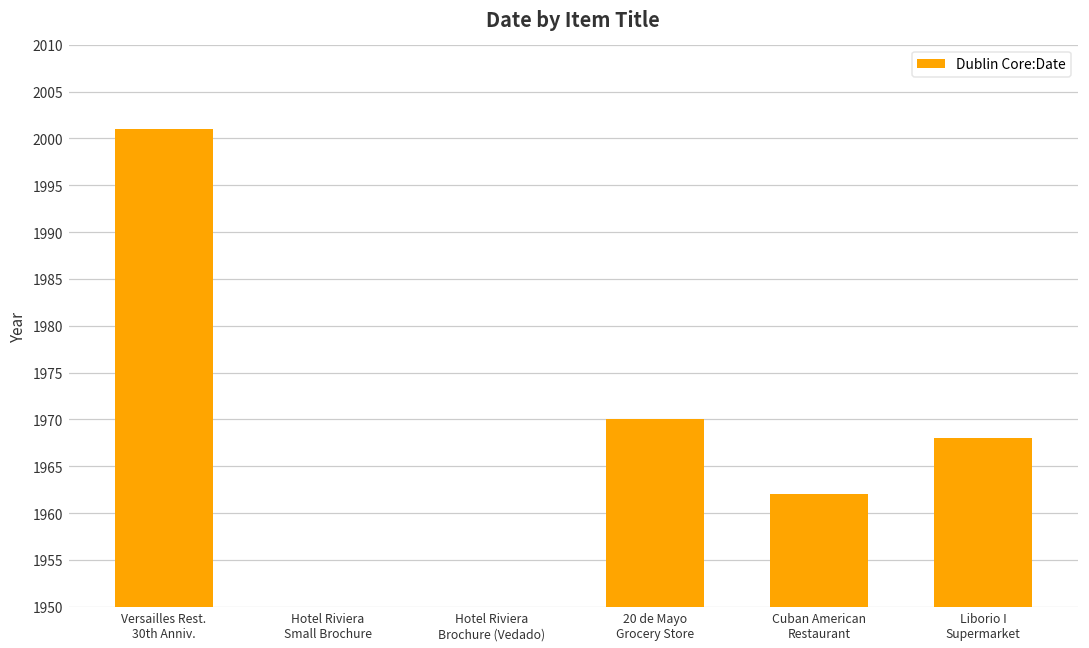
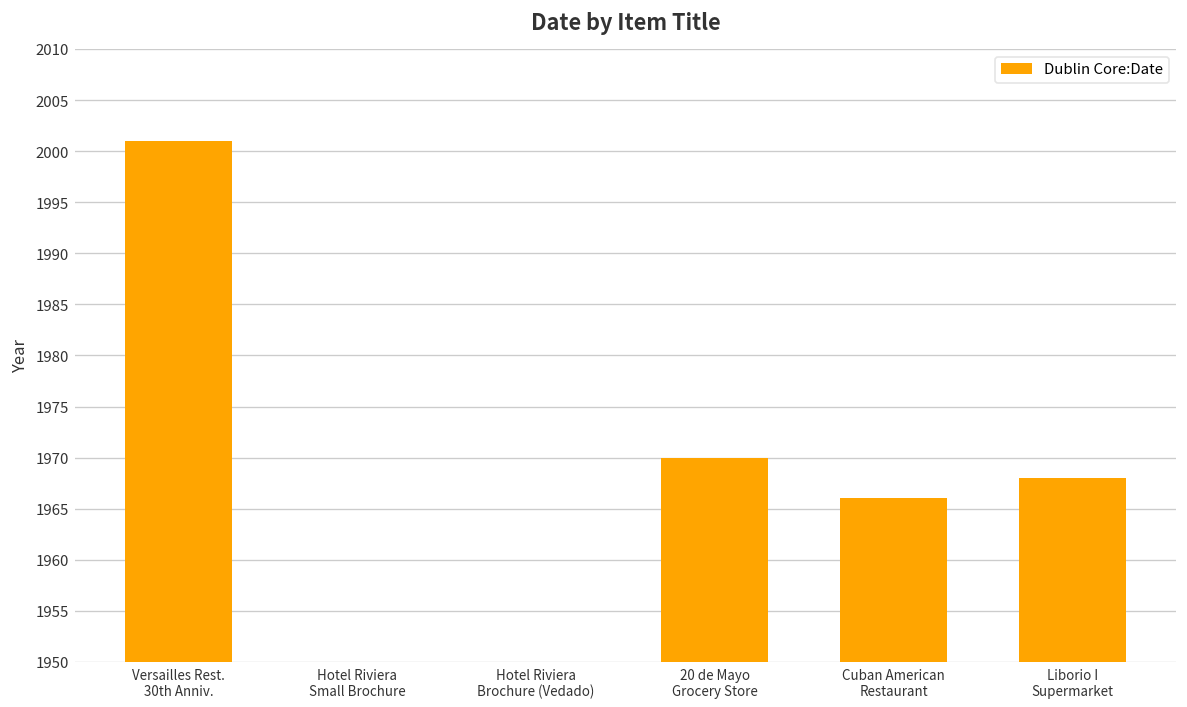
  {
    "Versailles Rest. 30th Anniv.": 2001,
    "20 de Mayo Grocery Store": 1970,
-   "Cuban American Restaurant": 1962,
+   "Cuban American Restaurant": 1966,
    "Liborio I Supermarket": 1968
  }
